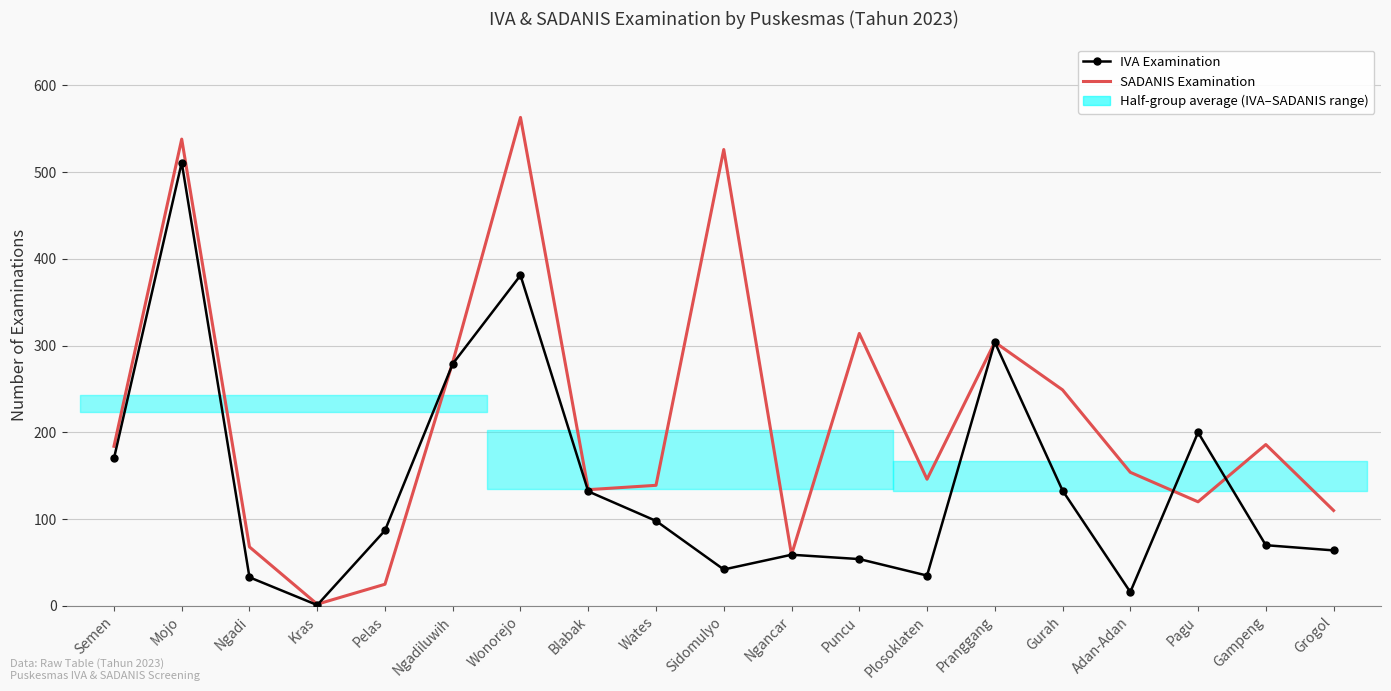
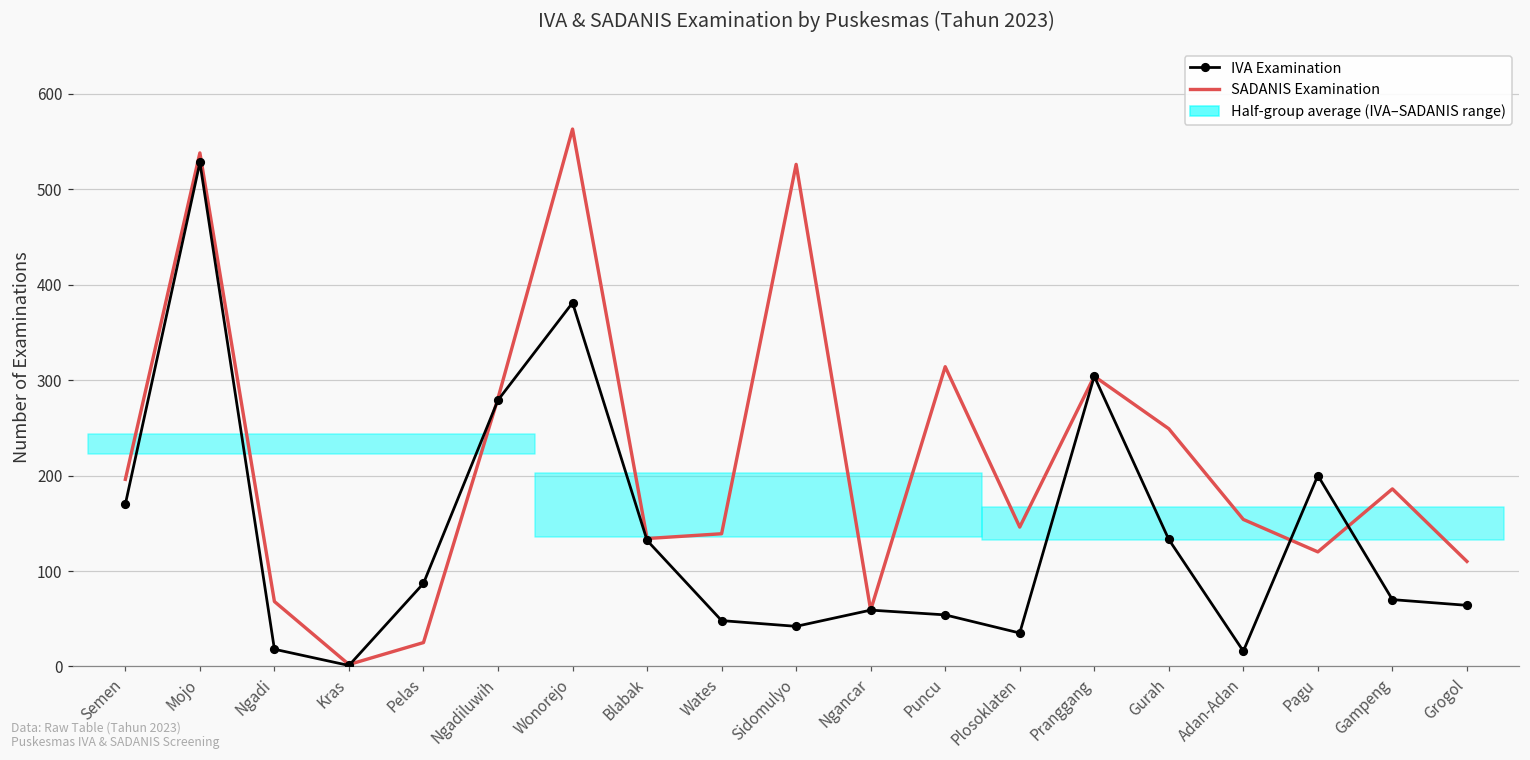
  {
    "IVA Examination": {
      "Semen": 170,
-     "Mojo": 510,
-     "Ngadi": 30,
+     "Mojo": 530,
+     "Ngadi": 20,
      "Pelas": 90,
      "Wonorejo": 380,
-     "Wates": 100,
+     "Wates": 50,
      "Sidomulyo": 40,
      "Puncu": 50,
      "Plosoklaten": 40,
      "Gurah": 130,
      "Adan-Adan": 20,
      "Pagu": 200,
      "Gampeng": 70,
      "Grogol": 60
    },
    "SADANIS Examination": {
-     "Semen": 180,
+     "Semen": 200,
      "Mojo": 540,
      "Ngadi": 70,
      "Pelas": 30,
      "Wonorejo": 560,
      "Wates": 140,
      "Sidomulyo": 530,
      "Puncu": 310,
      "Plosoklaten": 150,
      "Gurah": 250,
      "Adan-Adan": 150,
      "Pagu": 120,
      "Gampeng": 190,
      "Grogol": 110
    }
  }
